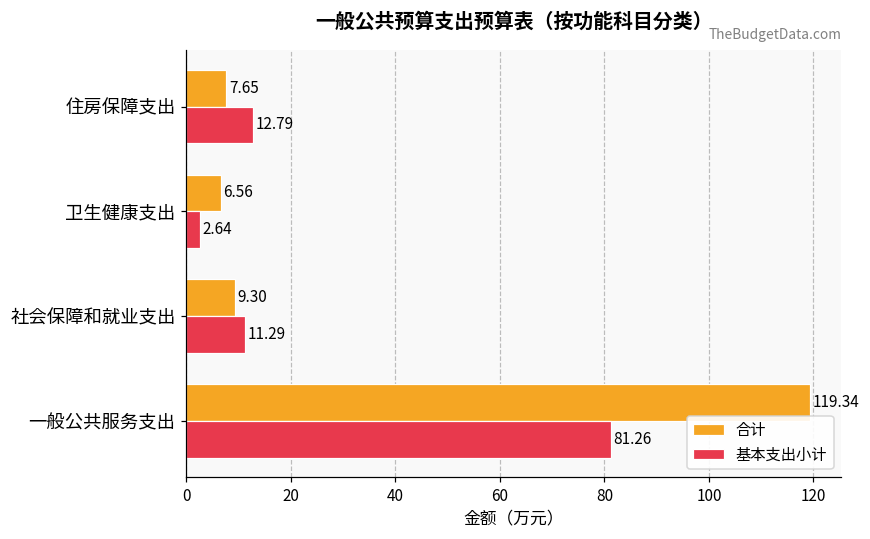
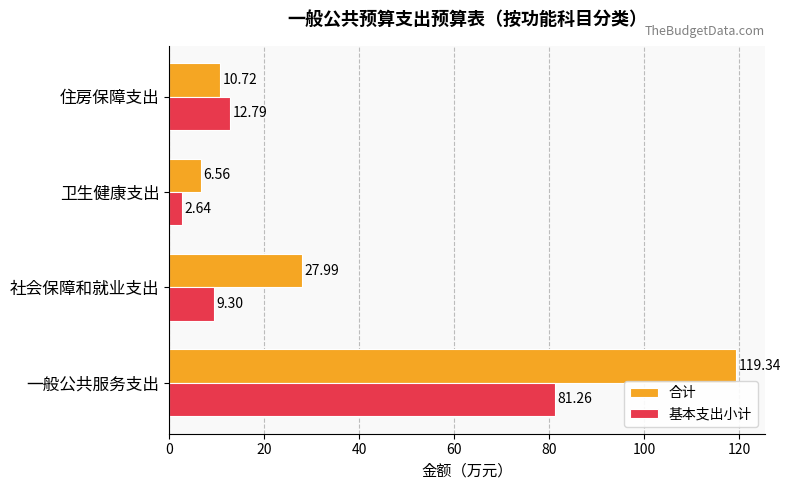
  {
    "合计": {
-     "住房保障支出": 7.65,
+     "住房保障支出": 10.72,
      "卫生健康支出": 6.56,
-     "社会保障和就业支出": 9.30,
+     "社会保障和就业支出": 27.99,
      "一般公共服务支出": 119.34
    },
    "基本支出小计": {
      "住房保障支出": 12.79,
      "卫生健康支出": 2.64,
-     "社会保障和就业支出": 11.29,
+     "社会保障和就业支出": 9.30,
      "一般公共服务支出": 81.26
    }
  }
